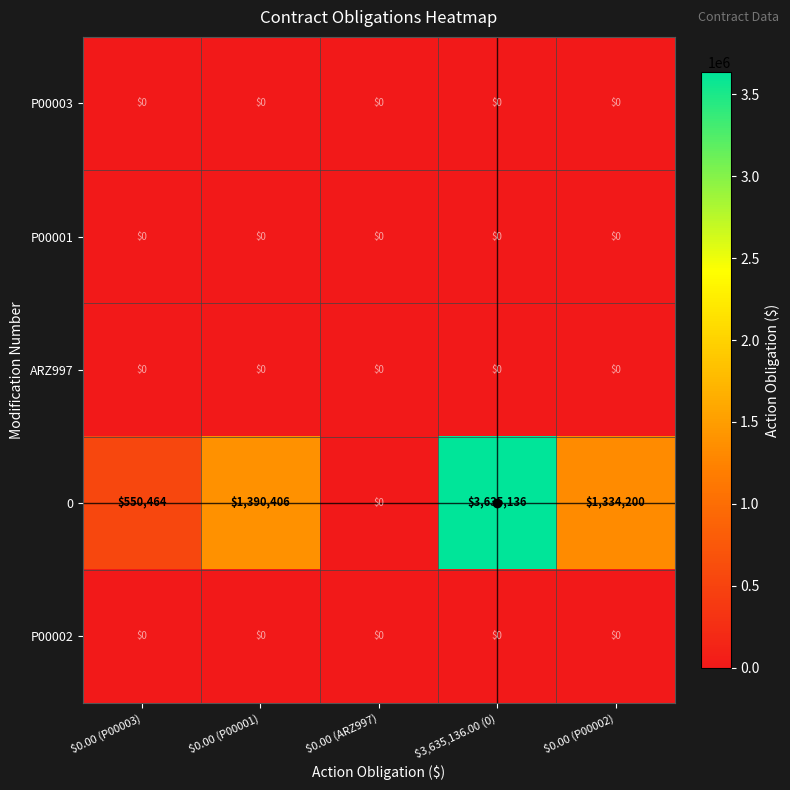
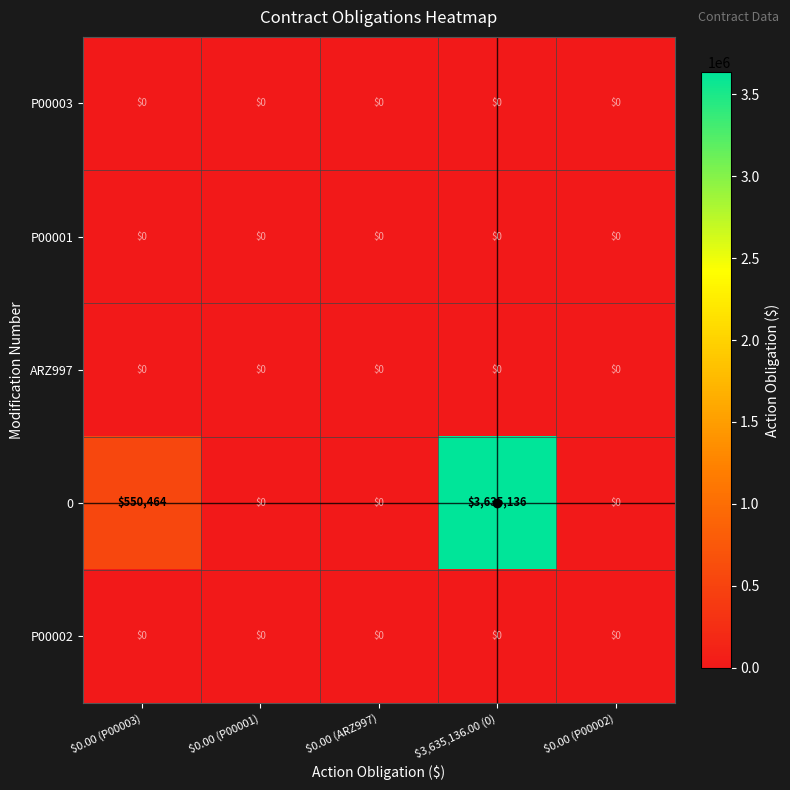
  {
    "P00003": {
      "$0.00 (P00003)": "$0",
      "$0.00 (P00001)": "$0",
      "$0.00 (ARZ997)": "$0",
      "$3,635,136.00 (0)": "$0",
      "$0.00 (P00002)": "$0"
    },
    "P00001": {
      "$0.00 (P00003)": "$0",
      "$0.00 (P00001)": "$0",
      "$0.00 (ARZ997)": "$0",
      "$3,635,136.00 (0)": "$0",
      "$0.00 (P00002)": "$0"
    },
    "ARZ997": {
      "$0.00 (P00003)": "$0",
      "$0.00 (P00001)": "$0",
      "$0.00 (ARZ997)": "$0",
      "$3,635,136.00 (0)": "$0",
      "$0.00 (P00002)": "$0"
    },
    "0": {
      "$0.00 (P00003)": "$550,464",
-     "$0.00 (P00001)": "$1,390,406",
+     "$0.00 (P00001)": "$0",
      "$0.00 (ARZ997)": "$0",
-     "$0.00 (P00002)": "$1,334,200"
+     "$0.00 (P00002)": "$0"
    },
    "P00002": {
      "$0.00 (P00003)": "$0",
      "$0.00 (P00001)": "$0",
      "$0.00 (ARZ997)": "$0",
      "$3,635,136.00 (0)": "$0",
      "$0.00 (P00002)": "$0"
    }
  }
